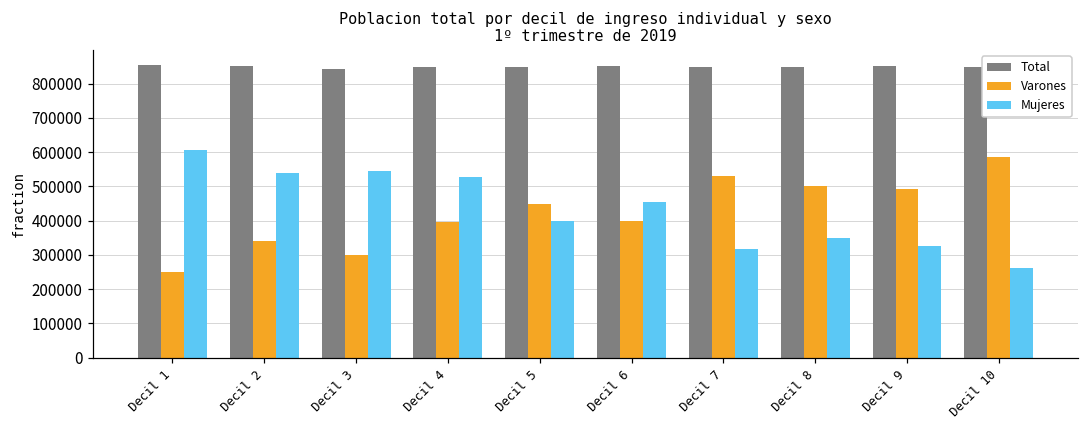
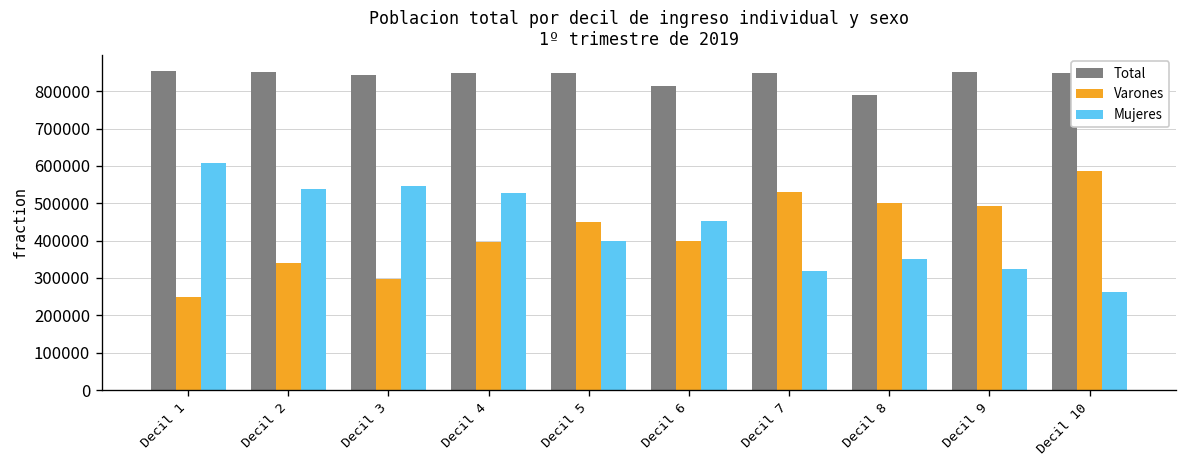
  {
    "Total": {
      "Decil 1": 860000,
      "Decil 2": 850000,
      "Decil 3": 840000,
      "Decil 4": 850000,
      "Decil 5": 850000,
-     "Decil 6": 850000,
+     "Decil 6": 810000,
      "Decil 7": 850000,
-     "Decil 8": 850000,
+     "Decil 8": 790000,
      "Decil 9": 850000,
      "Decil 10": 850000
    },
    "Varones": {
      "Decil 1": 250000,
      "Decil 2": 340000,
      "Decil 3": 300000,
      "Decil 4": 400000,
      "Decil 5": 450000,
      "Decil 6": 400000,
      "Decil 7": 530000,
      "Decil 8": 500000,
      "Decil 9": 490000,
      "Decil 10": 590000
    },
    "Mujeres": {
      "Decil 1": 610000,
      "Decil 2": 540000,
      "Decil 3": 550000,
      "Decil 4": 530000,
      "Decil 5": 400000,
      "Decil 6": 450000,
      "Decil 7": 320000,
      "Decil 8": 350000,
      "Decil 9": 330000,
      "Decil 10": 260000
    }
  }
